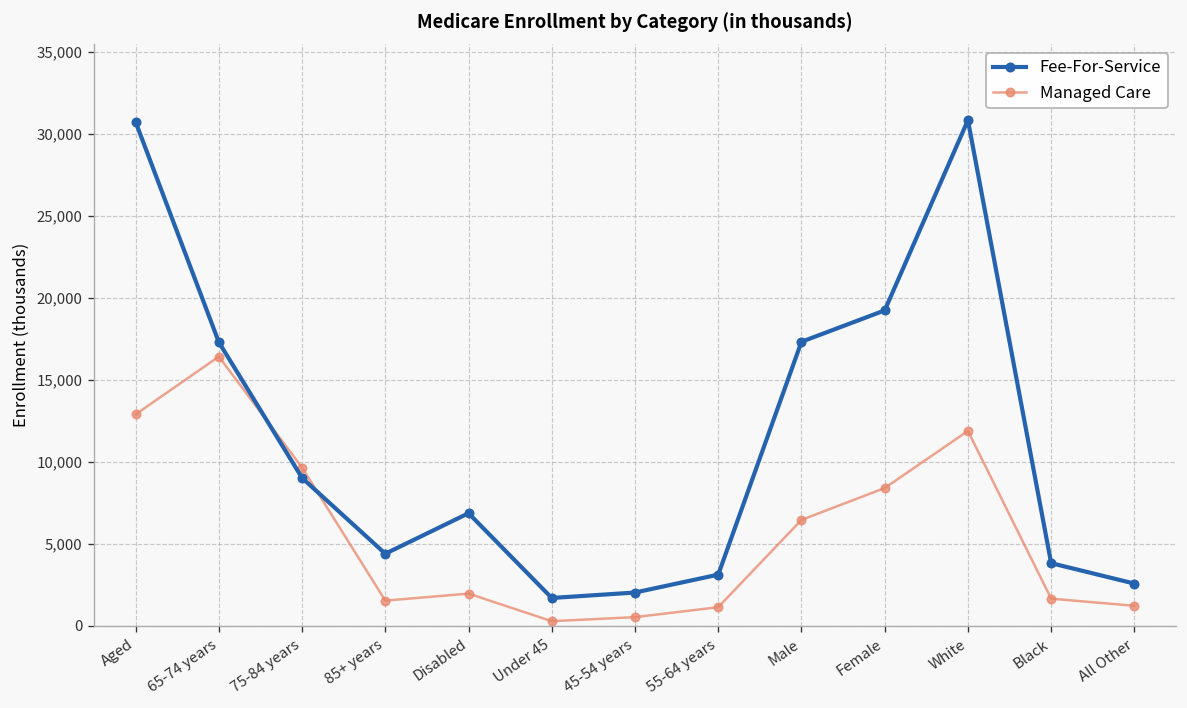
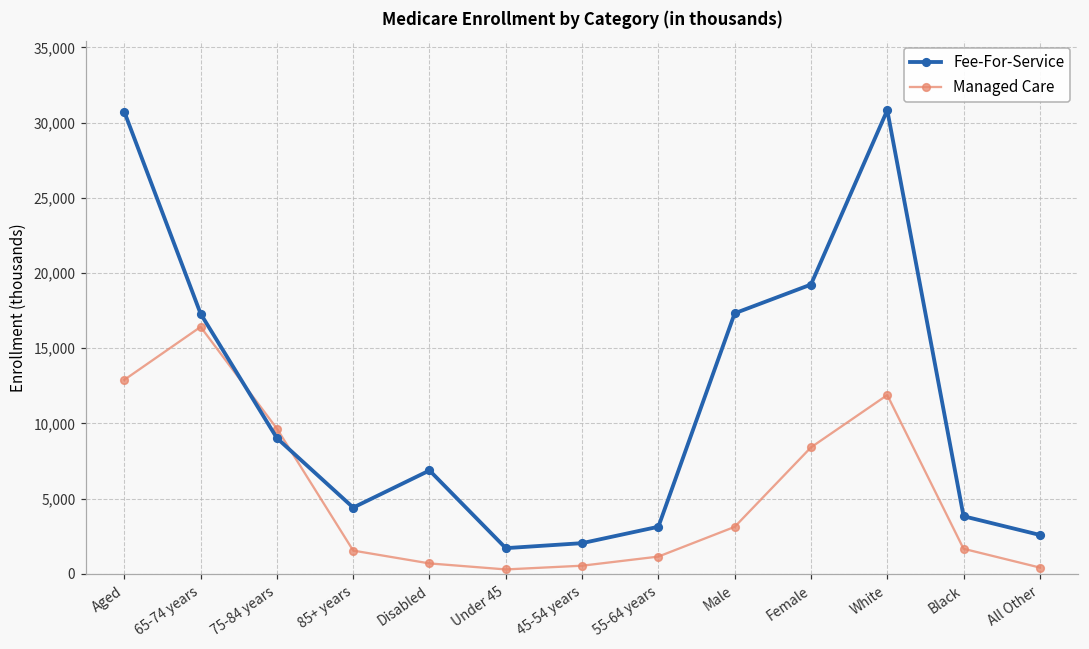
  {
    "Fee-For-Service": {
      "Aged": "30,700",
      "65-74 years": "17,300",
      "75-84 years": "9,000",
      "85+ years": "4,400",
      "Disabled": "6,900",
      "Under 45": "1,700",
      "45-54 years": "2,000",
      "55-64 years": "3,100",
      "Male": "17,300",
      "Female": "19,200",
      "White": "30,800",
      "Black": "3,800",
      "All Other": "2,600"
    },
    "Managed Care": {
      "Aged": "12,900",
      "65-74 years": "16,400",
      "75-84 years": "9,700",
      "85+ years": "1,500",
-     "Disabled": "2,000",
+     "Disabled": "700",
      "Under 45": "300",
      "45-54 years": "500",
      "55-64 years": "1,100",
-     "Male": "6,500",
+     "Male": "3,100",
      "Female": "8,400",
      "White": "11,900",
      "Black": "1,700",
-     "All Other": "1,200"
+     "All Other": "400"
    }
  }
